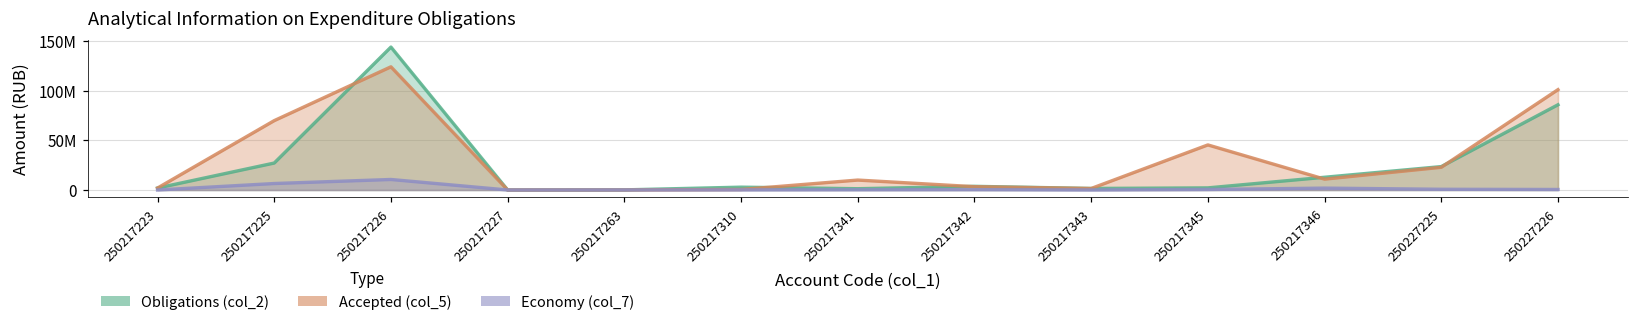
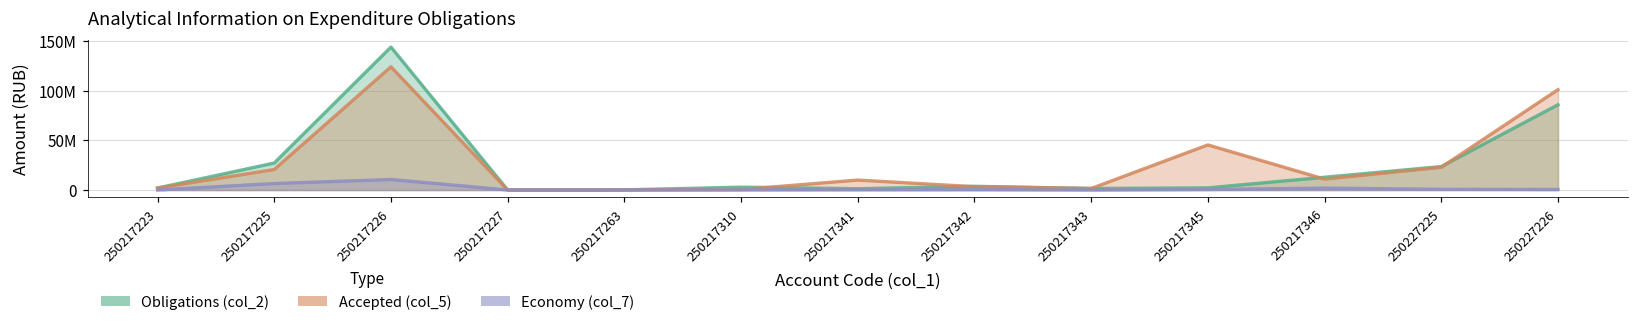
  {
    "Accepted (col_5)": {
-     "250217225": 70000000,
+     "250217225": 20000000,
      "250217226": 120000000,
      "250217341": 10000000,
      "250217345": 50000000,
      "250227226": 100000000
    }
  }
